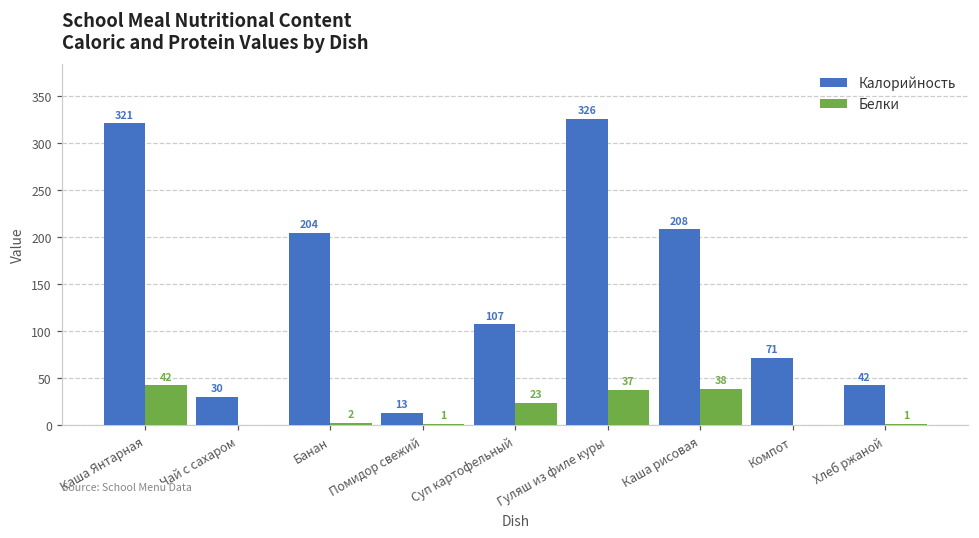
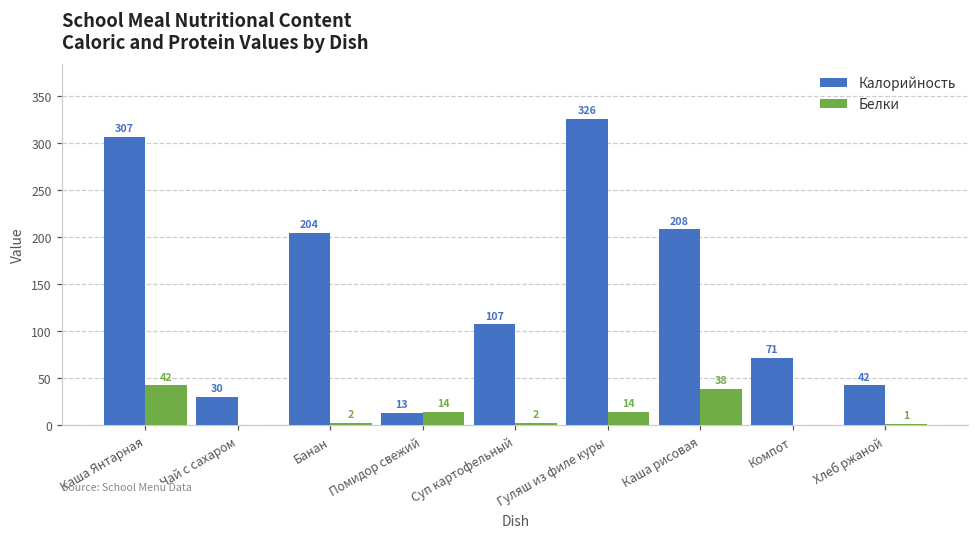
  {
    "Калорийность": {
-     "Каша Янтарная": 321,
+     "Каша Янтарная": 307,
      "Чай с сахаром": 30,
      "Банан": 204,
      "Помидор свежий": 13,
      "Суп картофельный": 107,
      "Гуляш из филе куры": 326,
      "Каша рисовая": 208,
      "Компот": 71,
      "Хлеб ржаной": 42
    },
    "Белки": {
      "Каша Янтарная": 42,
      "Банан": 2,
-     "Помидор свежий": 1,
-     "Суп картофельный": 23,
-     "Гуляш из филе куры": 37,
+     "Помидор свежий": 14,
+     "Суп картофельный": 2,
+     "Гуляш из филе куры": 14,
      "Каша рисовая": 38,
      "Хлеб ржаной": 1
    }
  }
